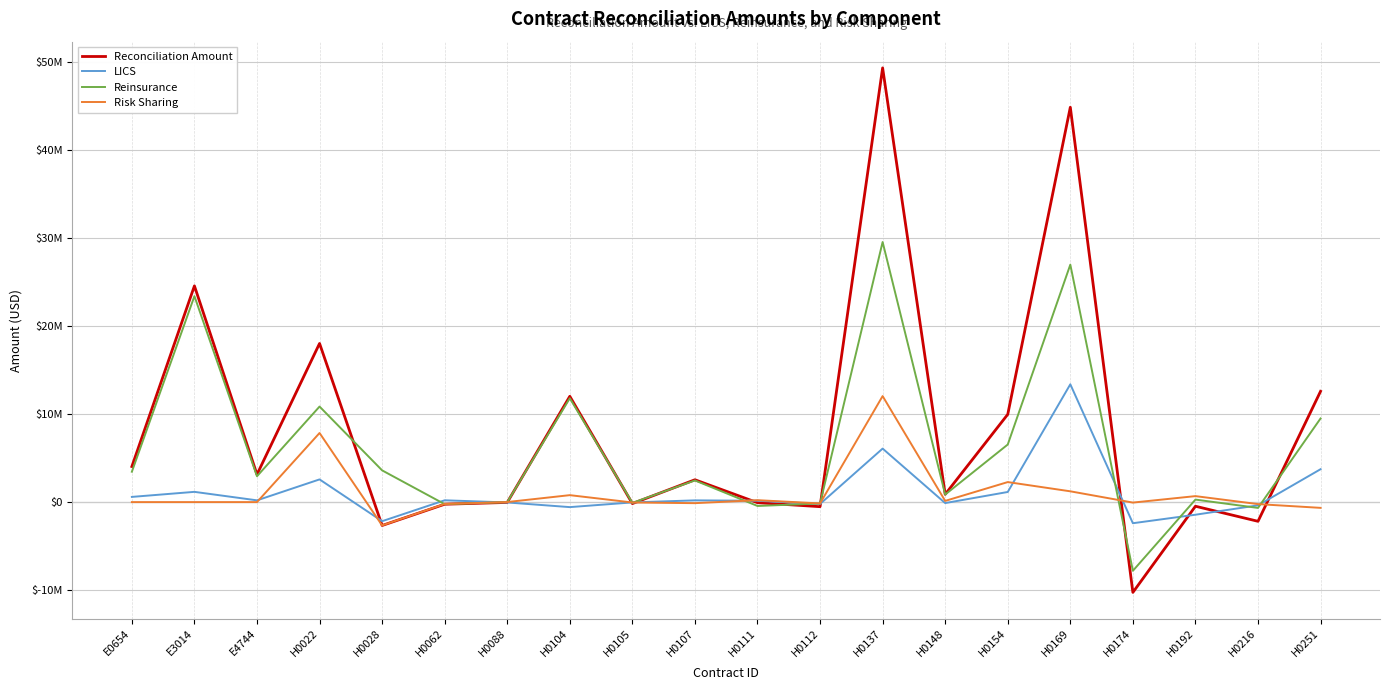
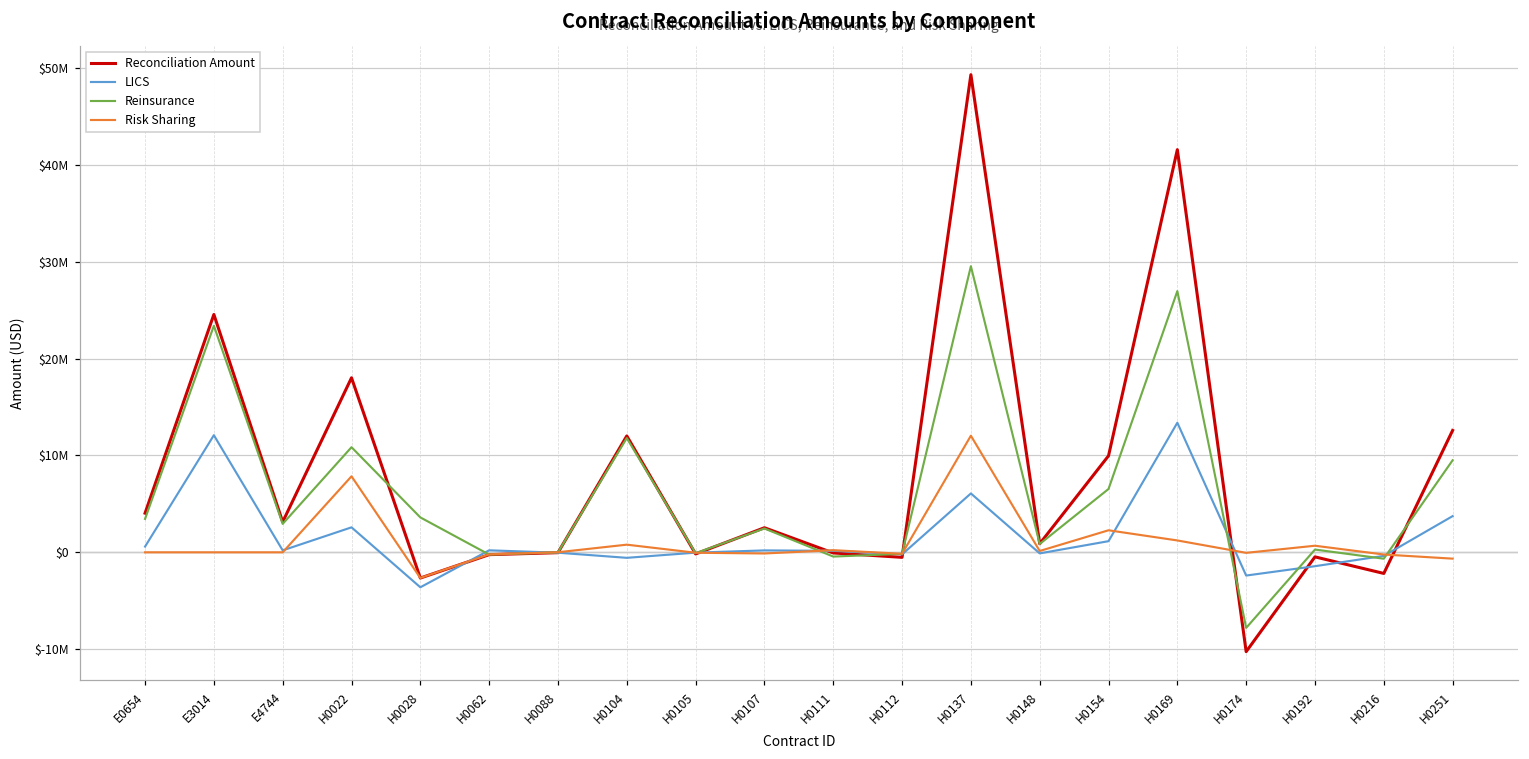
  {
    "Reconciliation Amount": {
      "E0654": "$4000000",
      "E3014": "$25000000",
      "H0022": "$18000000",
      "H0112": "$-1000000",
      "H0137": "$49000000",
      "H0154": "$10000000",
-     "H0169": "$45000000",
+     "H0169": "$42000000",
      "H0174": "$-10000000",
      "H0192": "$0",
      "H0216": "$-2000000",
      "H0251": "$13000000"
    },
    "LICS": {
      "E0654": "$1000000",
-     "E3014": "$1000000",
+     "E3014": "$12000000",
      "H0022": "$3000000",
-     "H0028": "$-2000000",
+     "H0028": "$-4000000",
      "H0062": "$0",
      "H0104": "$-1000000",
      "H0107": "$0",
      "H0137": "$6000000",
      "H0154": "$1000000",
      "H0169": "$13000000",
      "H0174": "$-2000000",
      "H0192": "$-1000000",
      "H0251": "$4000000"
    },
    "Reinsurance": {
      "E0654": "$3000000",
      "E3014": "$23000000",
      "H0022": "$11000000",
      "H0028": "$4000000",
      "H0111": "$0",
      "H0137": "$30000000",
      "H0154": "$7000000",
      "H0169": "$27000000",
      "H0174": "$-8000000",
      "H0192": "$0",
      "H0216": "$-1000000",
      "H0251": "$9000000"
    },
    "Risk Sharing": {
      "E0654": "$0",
      "E3014": "$0",
      "H0022": "$8000000",
      "H0104": "$1000000",
      "H0107": "$0",
      "H0137": "$12000000",
      "H0154": "$2000000",
      "H0169": "$1000000",
      "H0174": "$0",
      "H0192": "$1000000",
      "H0251": "$-1000000"
    }
  }
